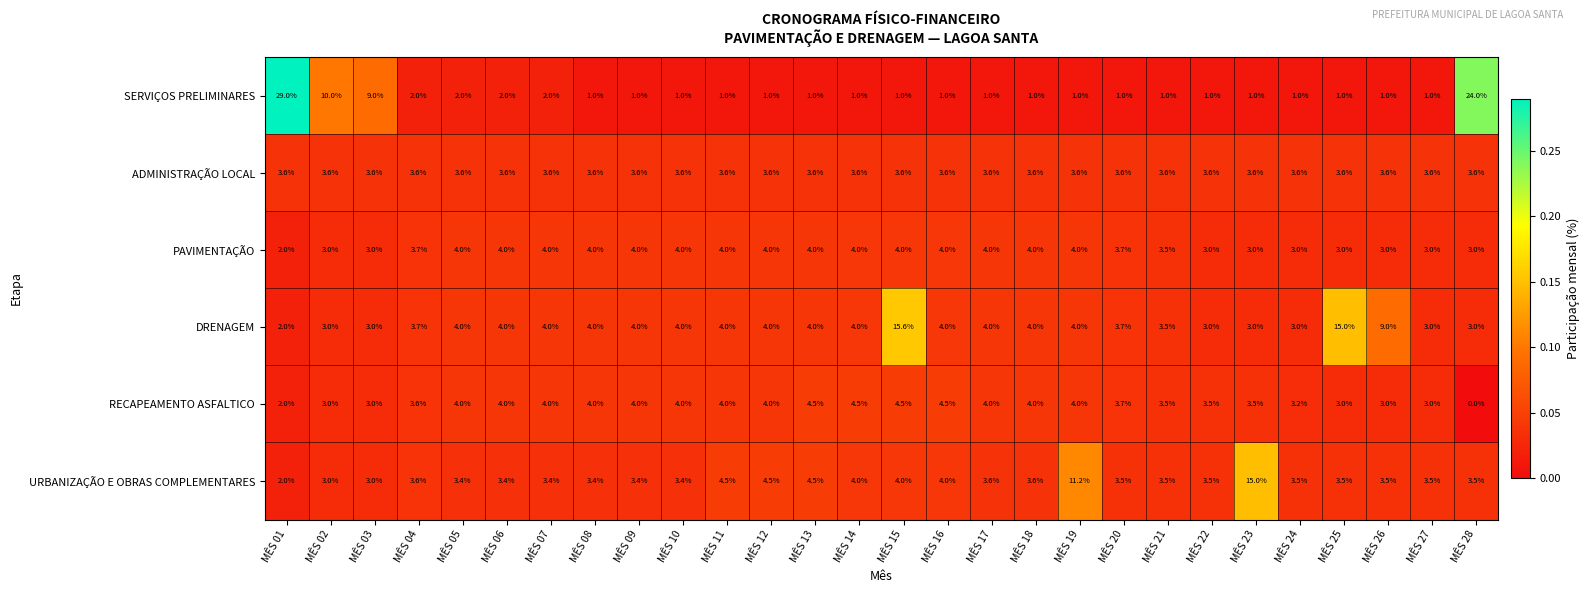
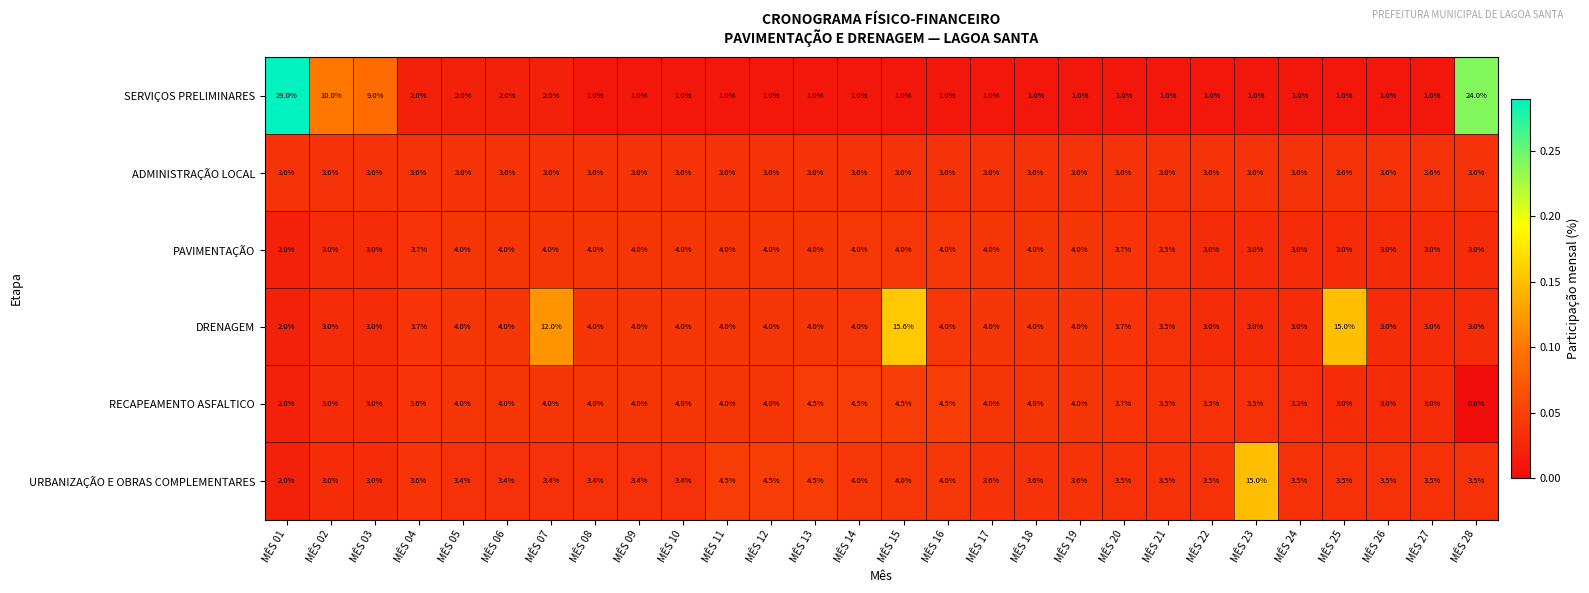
  {
    "SERVIÇOS PRELIMINARES": {
      "MÊS 01": "29.0%",
      "MÊS 02": "10.0%",
      "MÊS 03": "9.0%",
      "MÊS 04": "2.0%",
      "MÊS 05": "2.0%",
      "MÊS 06": "2.0%",
      "MÊS 07": "2.0%",
      "MÊS 08": "1.0%",
      "MÊS 09": "1.0%",
      "MÊS 10": "1.0%",
      "MÊS 11": "1.0%",
      "MÊS 12": "1.0%",
      "MÊS 13": "1.0%",
      "MÊS 14": "1.0%",
      "MÊS 15": "1.0%",
      "MÊS 16": "1.0%",
      "MÊS 17": "1.0%",
      "MÊS 18": "1.0%",
      "MÊS 19": "1.0%",
      "MÊS 20": "1.0%",
      "MÊS 21": "1.0%",
      "MÊS 22": "1.0%",
      "MÊS 23": "1.0%",
      "MÊS 24": "1.0%",
      "MÊS 25": "1.0%",
      "MÊS 26": "1.0%",
      "MÊS 27": "1.0%",
      "MÊS 28": "24.0%"
    },
    "ADMINISTRAÇÃO LOCAL": {
      "MÊS 01": "3.6%",
      "MÊS 02": "3.6%",
      "MÊS 03": "3.6%",
      "MÊS 04": "3.6%",
      "MÊS 05": "3.6%",
      "MÊS 06": "3.6%",
      "MÊS 07": "3.6%",
      "MÊS 08": "3.6%",
      "MÊS 09": "3.6%",
      "MÊS 10": "3.6%",
      "MÊS 11": "3.6%",
      "MÊS 12": "3.6%",
      "MÊS 13": "3.6%",
      "MÊS 14": "3.6%",
      "MÊS 15": "3.6%",
      "MÊS 16": "3.6%",
      "MÊS 17": "3.6%",
      "MÊS 18": "3.6%",
      "MÊS 19": "3.6%",
      "MÊS 20": "3.6%",
      "MÊS 21": "3.6%",
      "MÊS 22": "3.6%",
      "MÊS 23": "3.6%",
      "MÊS 24": "3.6%",
      "MÊS 25": "3.6%",
      "MÊS 26": "3.6%",
      "MÊS 27": "3.6%",
      "MÊS 28": "3.6%"
    },
    "PAVIMENTAÇÃO": {
      "MÊS 01": "2.0%",
      "MÊS 02": "3.0%",
      "MÊS 03": "3.0%",
      "MÊS 04": "3.7%",
      "MÊS 05": "4.0%",
      "MÊS 06": "4.0%",
      "MÊS 07": "4.0%",
      "MÊS 08": "4.0%",
      "MÊS 09": "4.0%",
      "MÊS 10": "4.0%",
      "MÊS 11": "4.0%",
      "MÊS 12": "4.0%",
      "MÊS 13": "4.0%",
      "MÊS 14": "4.0%",
      "MÊS 15": "4.0%",
      "MÊS 16": "4.0%",
      "MÊS 17": "4.0%",
      "MÊS 18": "4.0%",
      "MÊS 19": "4.0%",
      "MÊS 20": "3.7%",
      "MÊS 21": "3.5%",
      "MÊS 22": "3.0%",
      "MÊS 23": "3.0%",
      "MÊS 24": "3.0%",
      "MÊS 25": "3.0%",
      "MÊS 26": "3.0%",
      "MÊS 27": "3.0%",
      "MÊS 28": "3.0%"
    },
    "DRENAGEM": {
      "MÊS 01": "2.0%",
      "MÊS 02": "3.0%",
      "MÊS 03": "3.0%",
      "MÊS 04": "3.7%",
      "MÊS 05": "4.0%",
      "MÊS 06": "4.0%",
-     "MÊS 07": "4.0%",
+     "MÊS 07": "12.0%",
      "MÊS 08": "4.0%",
      "MÊS 09": "4.0%",
      "MÊS 10": "4.0%",
      "MÊS 11": "4.0%",
      "MÊS 12": "4.0%",
      "MÊS 13": "4.0%",
      "MÊS 14": "4.0%",
      "MÊS 15": "15.6%",
      "MÊS 16": "4.0%",
      "MÊS 17": "4.0%",
      "MÊS 18": "4.0%",
      "MÊS 19": "4.0%",
      "MÊS 20": "3.7%",
      "MÊS 21": "3.5%",
      "MÊS 22": "3.0%",
      "MÊS 23": "3.0%",
      "MÊS 24": "3.0%",
      "MÊS 25": "15.0%",
-     "MÊS 26": "9.0%",
+     "MÊS 26": "3.0%",
      "MÊS 27": "3.0%",
      "MÊS 28": "3.0%"
    },
    "RECAPEAMENTO ASFALTICO": {
      "MÊS 01": "2.0%",
      "MÊS 02": "3.0%",
      "MÊS 03": "3.0%",
      "MÊS 04": "3.6%",
      "MÊS 05": "4.0%",
      "MÊS 06": "4.0%",
      "MÊS 07": "4.0%",
      "MÊS 08": "4.0%",
      "MÊS 09": "4.0%",
      "MÊS 10": "4.0%",
      "MÊS 11": "4.0%",
      "MÊS 12": "4.0%",
      "MÊS 13": "4.5%",
      "MÊS 14": "4.5%",
      "MÊS 15": "4.5%",
      "MÊS 16": "4.5%",
      "MÊS 17": "4.0%",
      "MÊS 18": "4.0%",
      "MÊS 19": "4.0%",
      "MÊS 20": "3.7%",
      "MÊS 21": "3.5%",
      "MÊS 22": "3.5%",
      "MÊS 23": "3.5%",
      "MÊS 24": "3.2%",
      "MÊS 25": "3.0%",
      "MÊS 26": "3.0%",
      "MÊS 27": "3.0%",
      "MÊS 28": "0.0%"
    },
    "URBANIZAÇÃO E OBRAS COMPLEMENTARES": {
      "MÊS 01": "2.0%",
      "MÊS 02": "3.0%",
      "MÊS 03": "3.0%",
      "MÊS 04": "3.6%",
      "MÊS 05": "3.4%",
      "MÊS 06": "3.4%",
      "MÊS 07": "3.4%",
      "MÊS 08": "3.4%",
      "MÊS 09": "3.4%",
      "MÊS 10": "3.4%",
      "MÊS 11": "4.5%",
      "MÊS 12": "4.5%",
      "MÊS 13": "4.5%",
      "MÊS 14": "4.0%",
      "MÊS 15": "4.0%",
      "MÊS 16": "4.0%",
      "MÊS 17": "3.6%",
      "MÊS 18": "3.6%",
-     "MÊS 19": "11.2%",
+     "MÊS 19": "3.6%",
      "MÊS 20": "3.5%",
      "MÊS 21": "3.5%",
      "MÊS 22": "3.5%",
      "MÊS 23": "15.0%",
      "MÊS 24": "3.5%",
      "MÊS 25": "3.5%",
      "MÊS 26": "3.5%",
      "MÊS 27": "3.5%",
      "MÊS 28": "3.5%"
    }
  }
